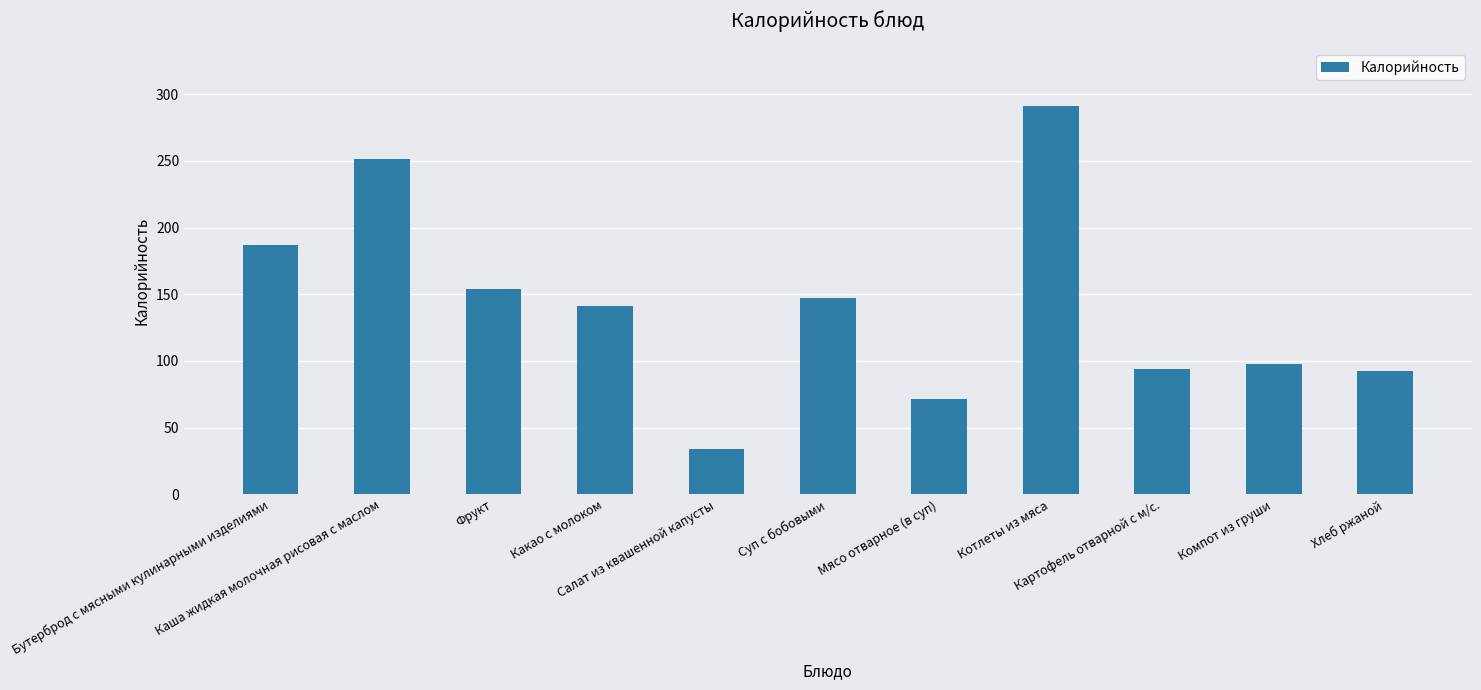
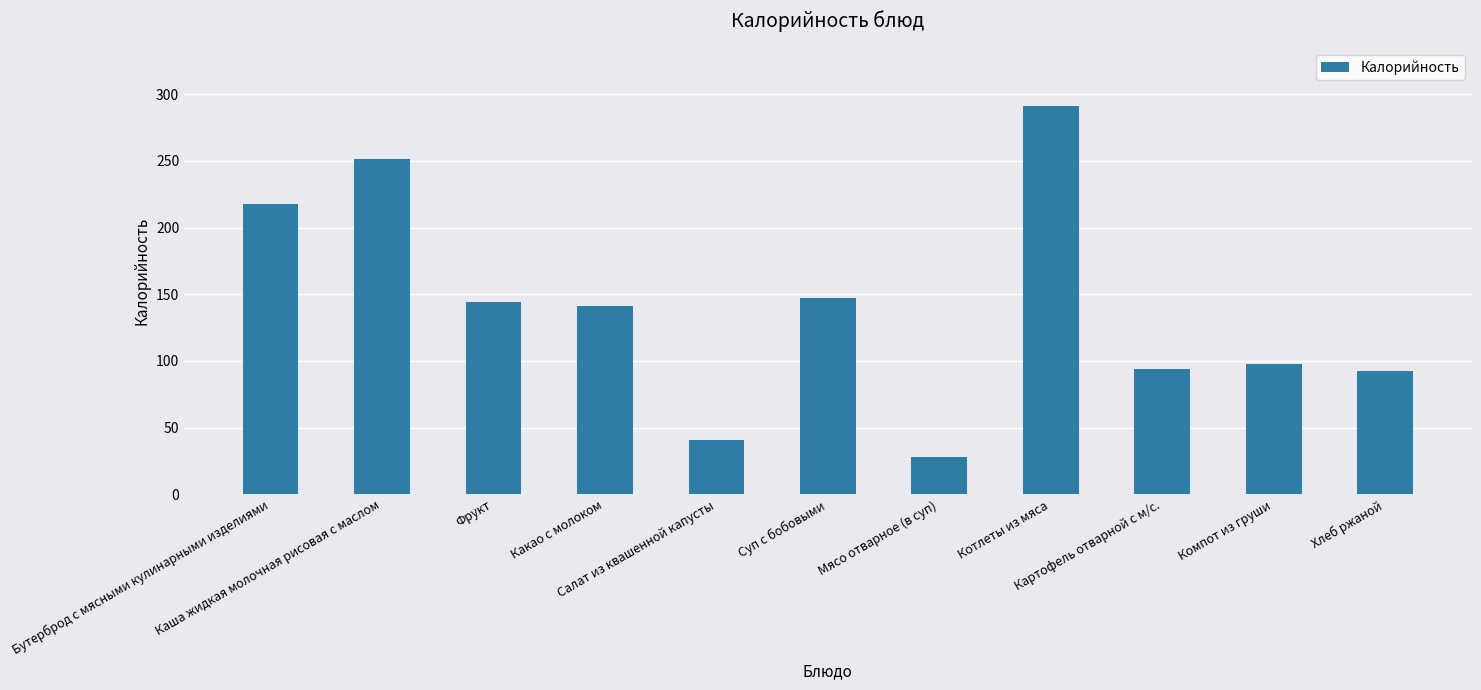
  {
-   "Бутерброд с мясными кулинарными изделиями": 187,
+   "Бутерброд с мясными кулинарными изделиями": 218,
    "Каша жидкая молочная рисовая с маслом": 251,
-   "Фрукт": 154,
+   "Фрукт": 144,
    "Какао с молоком": 141,
-   "Салат из квашенной капусты": 34,
+   "Салат из квашенной капусты": 41,
    "Суп с бобовыми": 147,
-   "Мясо отварное (в суп)": 72,
+   "Мясо отварное (в суп)": 28,
    "Котлеты из мяса": 291,
    "Картофель отварной с м/с.": 94,
    "Компот из груши": 98,
    "Хлеб ржаной": 92
  }
